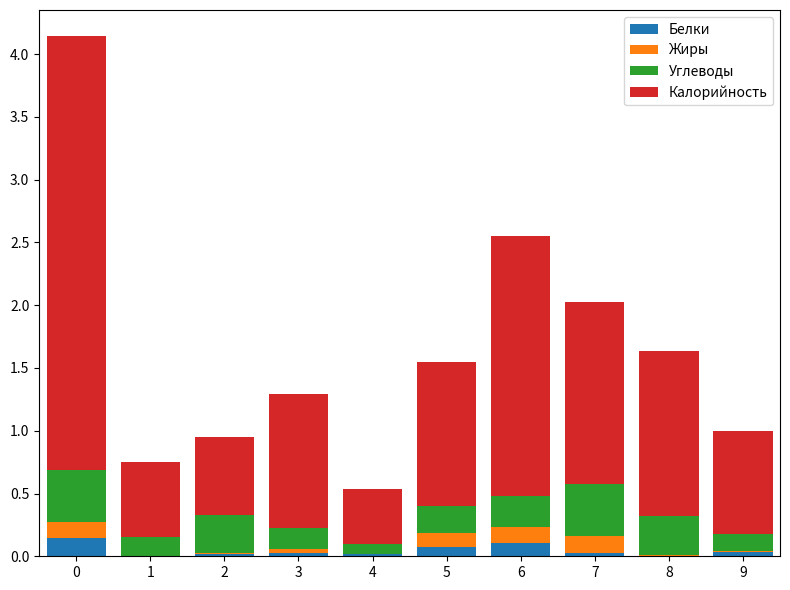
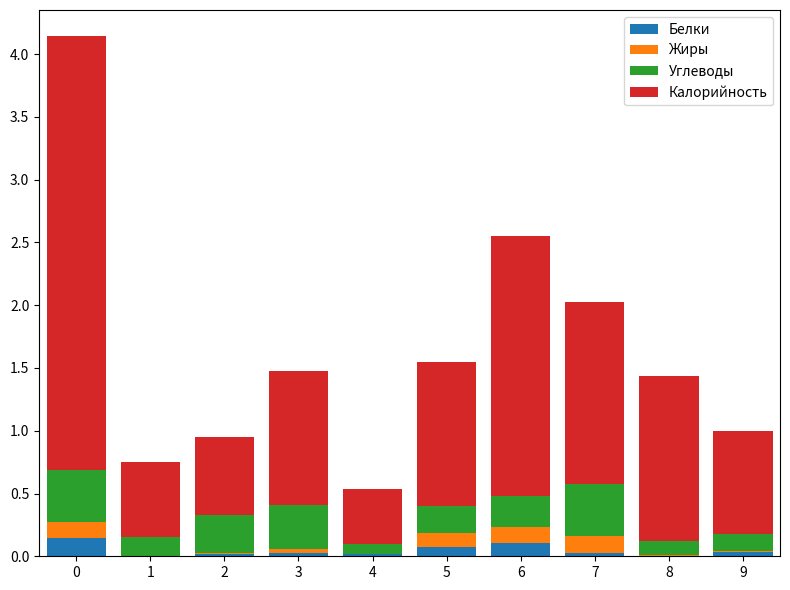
  {
    "Белки": {
      "0": 0.15,
      "3": 0.02,
      "5": 0.07,
      "6": 0.11,
      "7": 0.03,
      "9": 0.03
    },
    "Жиры": {
      "0": 0.13,
      "3": 0.03,
      "5": 0.12,
      "6": 0.13,
      "7": 0.13
    },
    "Углеводы": {
      "0": 0.41,
      "1": 0.15,
      "2": 0.30,
-     "3": 0.17,
+     "3": 0.36,
      "4": 0.08,
      "5": 0.21,
      "6": 0.24,
      "7": 0.42,
-     "8": 0.32,
+     "8": 0.12,
      "9": 0.13
    },
    "Калорийность": {
      "0": 3.46,
      "1": 0.60,
      "2": 0.62,
      "3": 1.07,
      "4": 0.44,
      "5": 1.15,
      "6": 2.07,
      "7": 1.45,
      "8": 1.31,
      "9": 0.82
    }
  }
